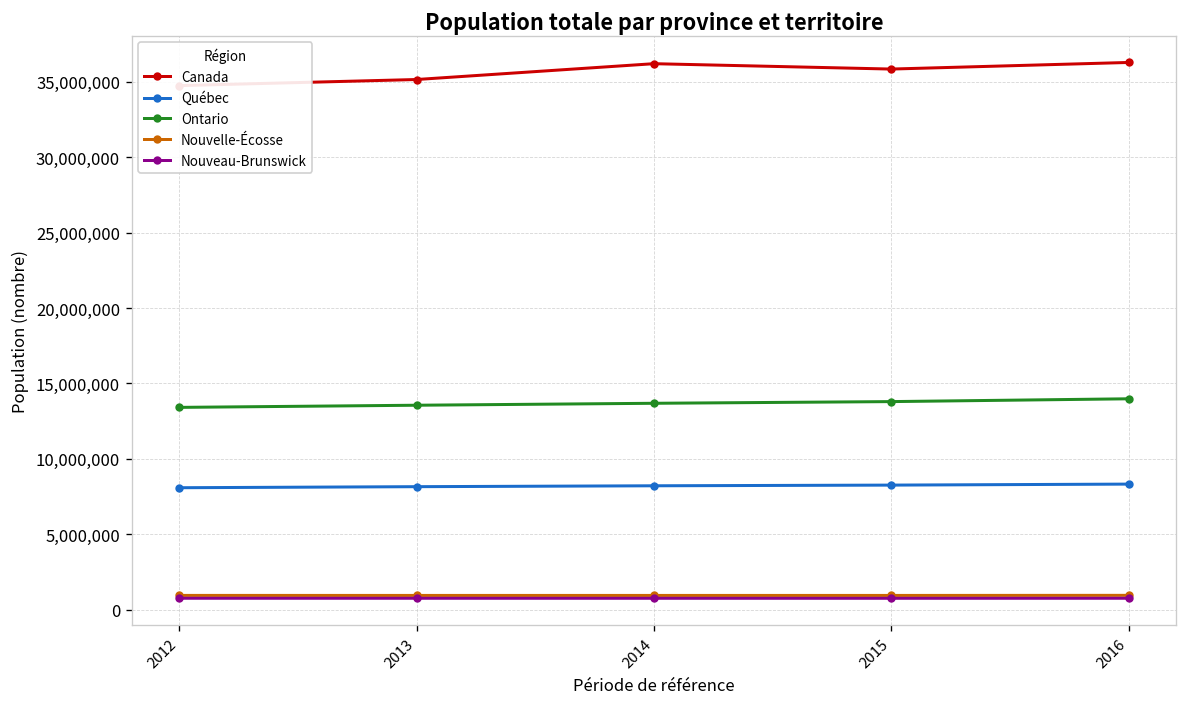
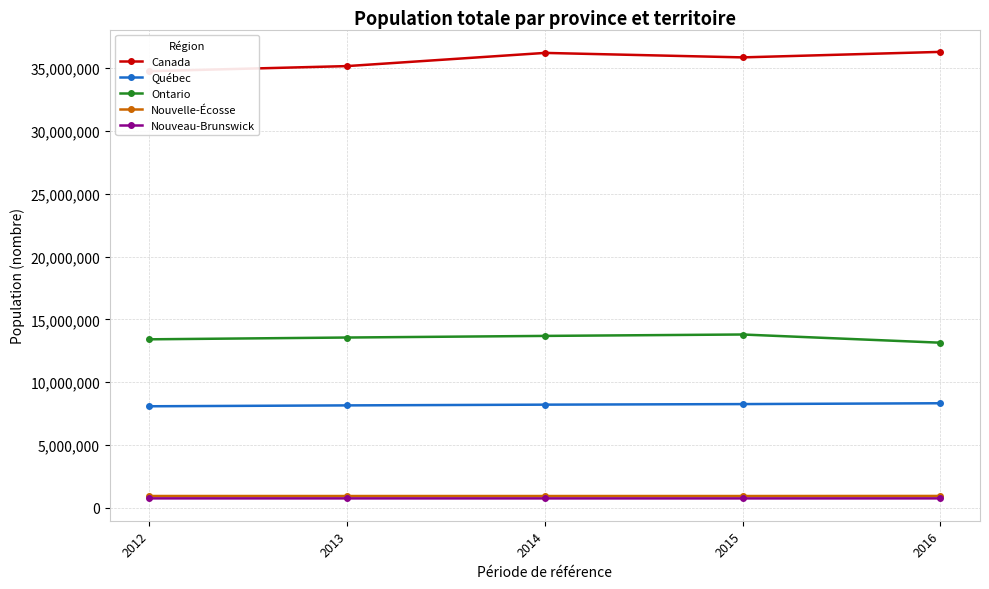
  {
    "Canada": {
      "2013": "35,200,000",
      "2014": "36,200,000",
      "2015": "35,800,000",
      "2016": "36,300,000"
    },
    "Québec": {
      "2012": "8,100,000",
      "2013": "8,200,000",
      "2014": "8,200,000",
      "2015": "8,300,000",
      "2016": "8,300,000"
    },
    "Ontario": {
      "2012": "13,400,000",
      "2013": "13,600,000",
      "2014": "13,700,000",
      "2015": "13,800,000",
-     "2016": "14,000,000"
+     "2016": "13,100,000"
    }
  }
